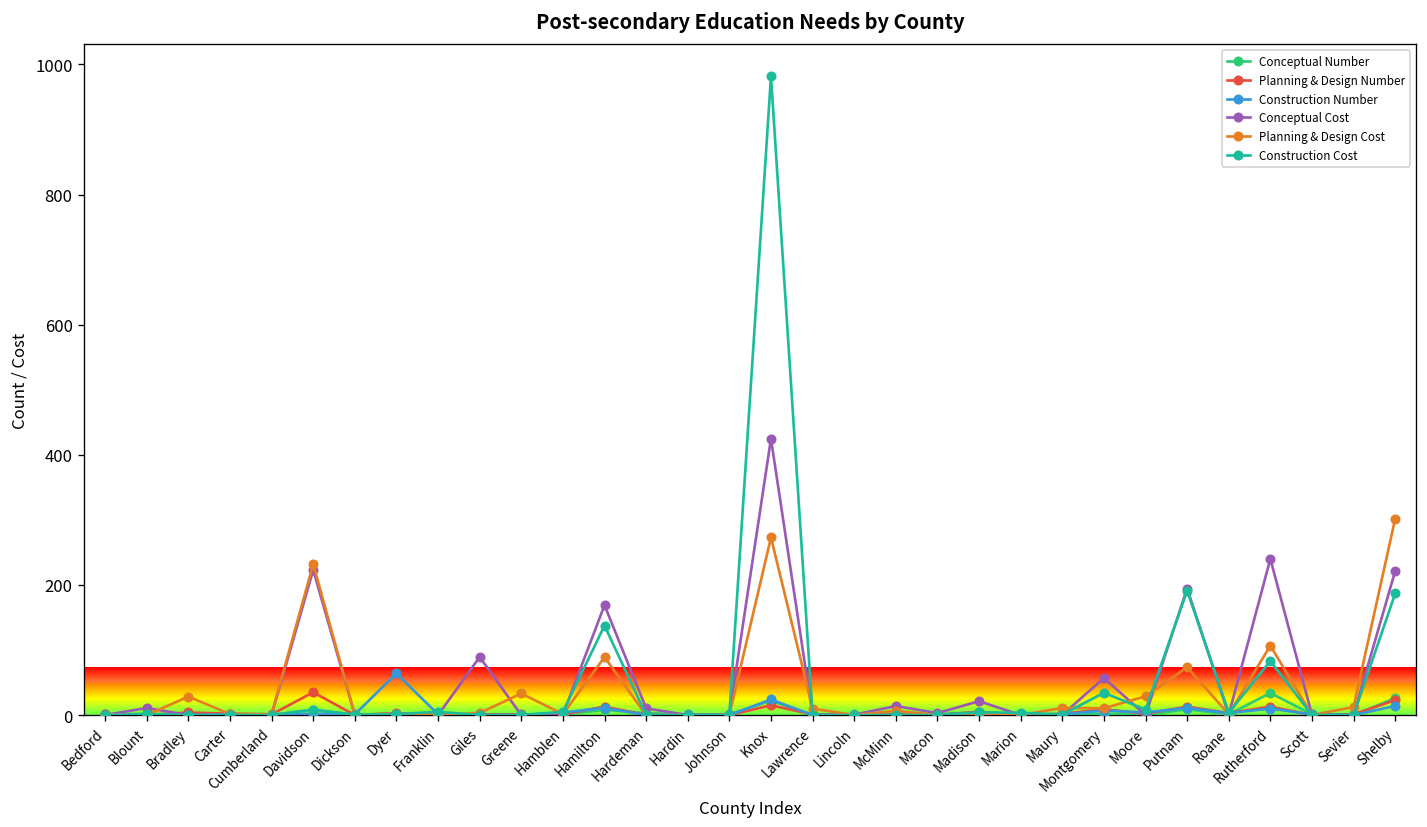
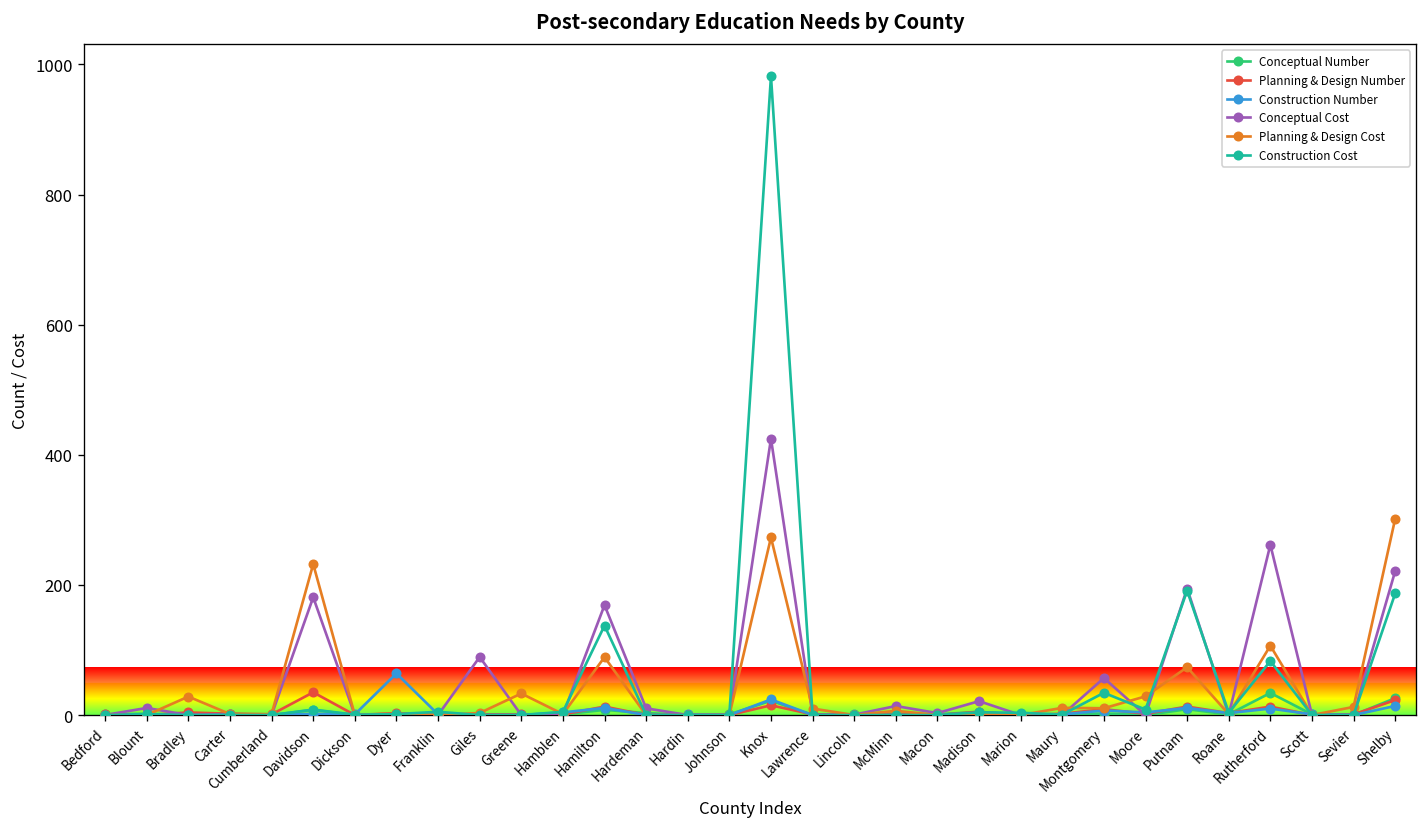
  {
    "Construction Number": {
      "Davidson": 0,
      "Dyer": 60,
      "Shelby": 10
    },
    "Conceptual Cost": {
      "Blount": 10,
-     "Davidson": 220,
+     "Davidson": 180,
      "Giles": 90,
      "Hamilton": 170,
      "Hardeman": 10,
      "Knox": 420,
      "McMinn": 10,
      "Madison": 20,
      "Montgomery": 60,
-     "Rutherford": 240,
+     "Rutherford": 260,
      "Shelby": 220
    }
  }
